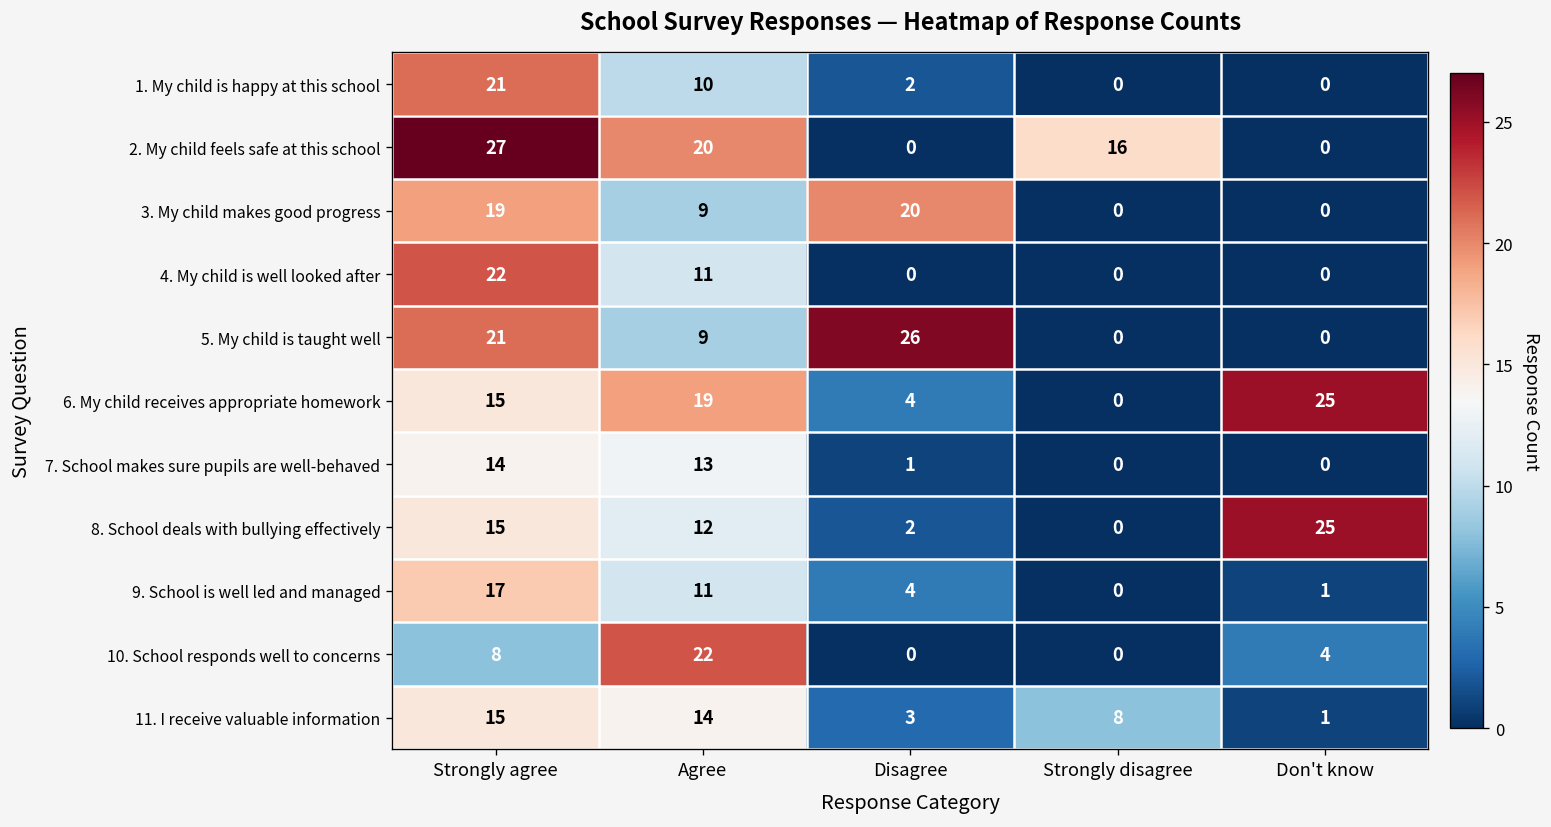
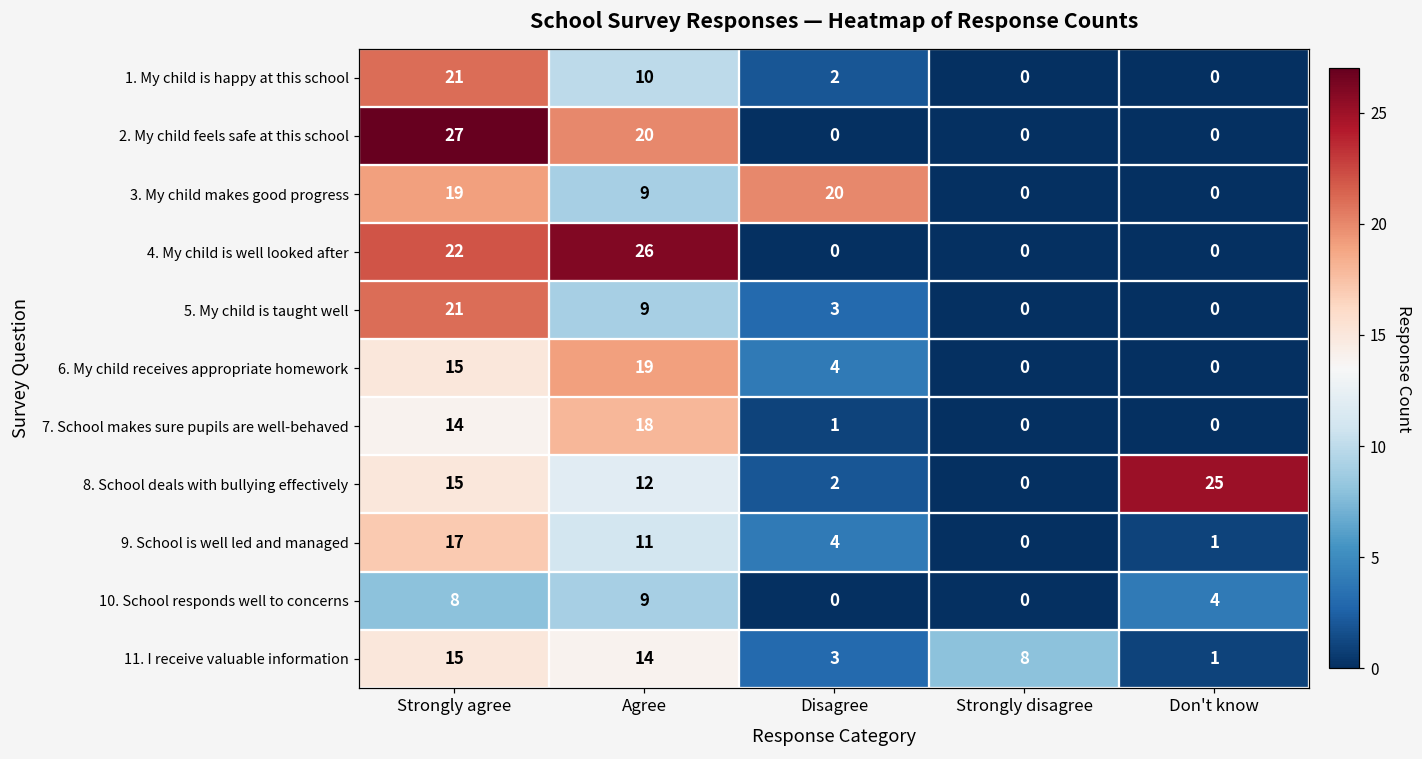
  {
    "1. My child is happy at this school": {
      "Strongly agree": 21,
      "Agree": 10,
      "Disagree": 2,
      "Strongly disagree": 0,
      "Don't know": 0
    },
    "2. My child feels safe at this school": {
      "Strongly agree": 27,
      "Agree": 20,
      "Disagree": 0,
-     "Strongly disagree": 16,
+     "Strongly disagree": 0,
      "Don't know": 0
    },
    "3. My child makes good progress": {
      "Strongly agree": 19,
      "Agree": 9,
      "Disagree": 20,
      "Strongly disagree": 0,
      "Don't know": 0
    },
    "4. My child is well looked after": {
      "Strongly agree": 22,
-     "Agree": 11,
+     "Agree": 26,
      "Disagree": 0,
      "Strongly disagree": 0,
      "Don't know": 0
    },
    "5. My child is taught well": {
      "Strongly agree": 21,
      "Agree": 9,
-     "Disagree": 26,
+     "Disagree": 3,
      "Strongly disagree": 0,
      "Don't know": 0
    },
    "6. My child receives appropriate homework": {
      "Strongly agree": 15,
      "Agree": 19,
      "Disagree": 4,
      "Strongly disagree": 0,
-     "Don't know": 25
+     "Don't know": 0
    },
    "7. School makes sure pupils are well-behaved": {
      "Strongly agree": 14,
-     "Agree": 13,
+     "Agree": 18,
      "Disagree": 1,
      "Strongly disagree": 0,
      "Don't know": 0
    },
    "8. School deals with bullying effectively": {
      "Strongly agree": 15,
      "Agree": 12,
      "Disagree": 2,
      "Strongly disagree": 0,
      "Don't know": 25
    },
    "9. School is well led and managed": {
      "Strongly agree": 17,
      "Agree": 11,
      "Disagree": 4,
      "Strongly disagree": 0,
      "Don't know": 1
    },
    "10. School responds well to concerns": {
      "Strongly agree": 8,
-     "Agree": 22,
+     "Agree": 9,
      "Disagree": 0,
      "Strongly disagree": 0,
      "Don't know": 4
    },
    "11. I receive valuable information": {
      "Strongly agree": 15,
      "Agree": 14,
      "Disagree": 3,
      "Strongly disagree": 8,
      "Don't know": 1
    }
  }
